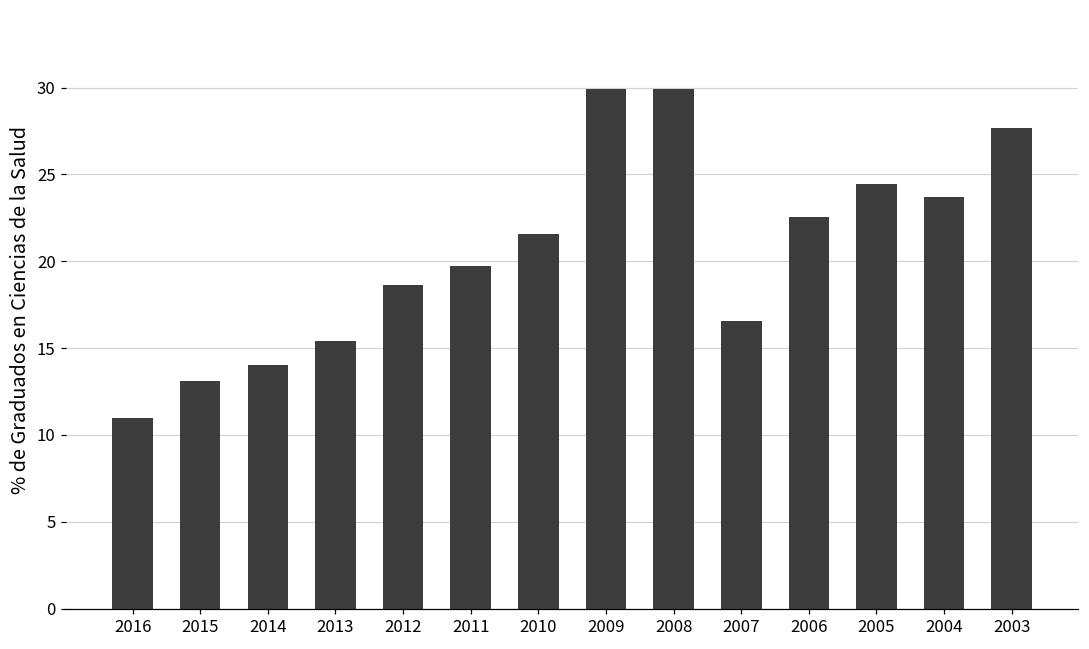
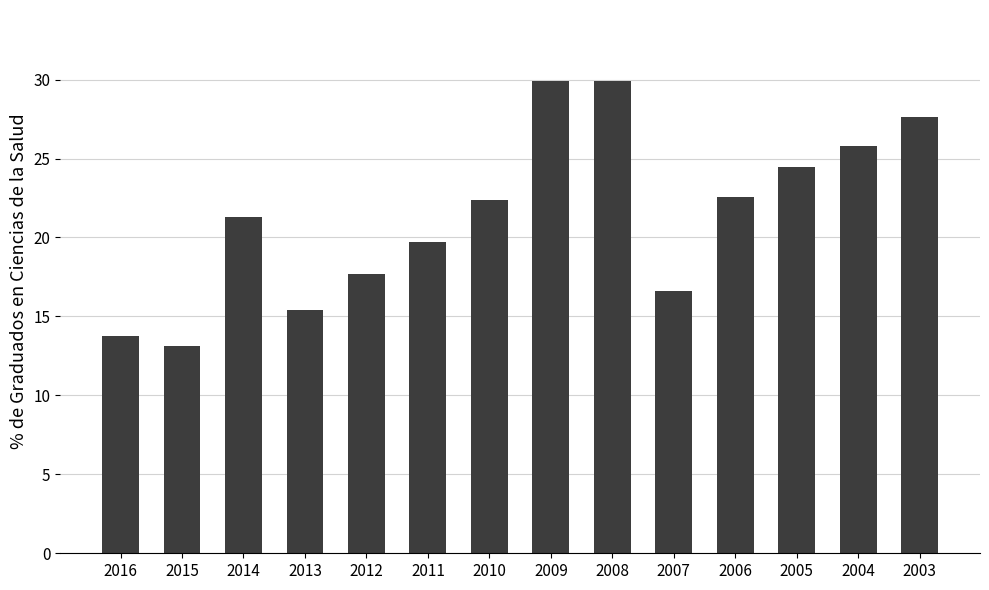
  {
-   "2016": 11.0,
+   "2016": 13.7,
    "2015": 13.1,
-   "2014": 14.0,
+   "2014": 21.3,
    "2013": 15.4,
-   "2012": 18.7,
+   "2012": 17.7,
    "2011": 19.7,
-   "2010": 21.6,
+   "2010": 22.4,
    "2009": 29.9,
    "2008": 29.9,
    "2007": 16.6,
    "2006": 22.6,
    "2005": 24.5,
-   "2004": 23.7,
+   "2004": 25.8,
    "2003": 27.7
  }
